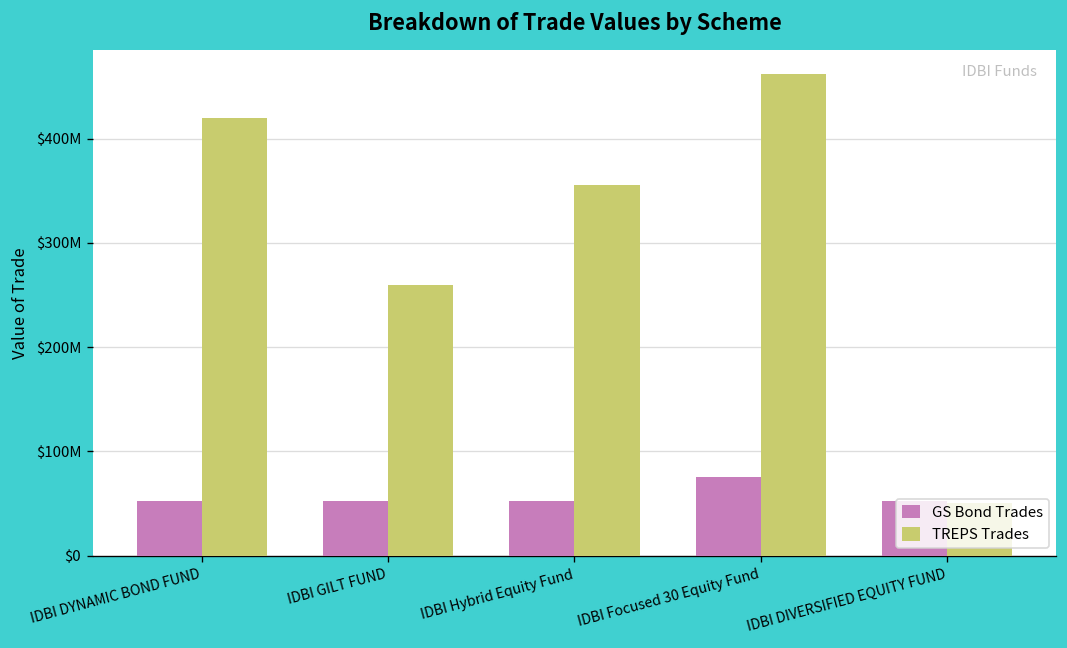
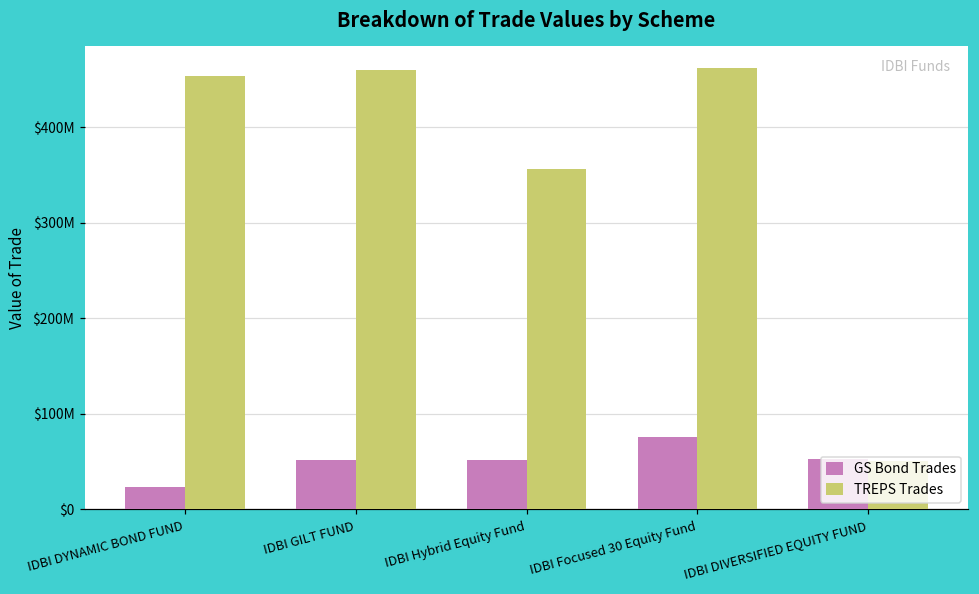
  {
    "GS Bond Trades": {
-     "IDBI DYNAMIC BOND FUND": "$50000000",
+     "IDBI DYNAMIC BOND FUND": "$20000000",
      "IDBI GILT FUND": "$50000000",
      "IDBI Hybrid Equity Fund": "$50000000",
      "IDBI Focused 30 Equity Fund": "$80000000"
    },
    "TREPS Trades": {
-     "IDBI DYNAMIC BOND FUND": "$420000000",
-     "IDBI GILT FUND": "$260000000",
+     "IDBI DYNAMIC BOND FUND": "$450000000",
+     "IDBI GILT FUND": "$460000000",
      "IDBI Hybrid Equity Fund": "$360000000",
      "IDBI Focused 30 Equity Fund": "$460000000"
    }
  }
